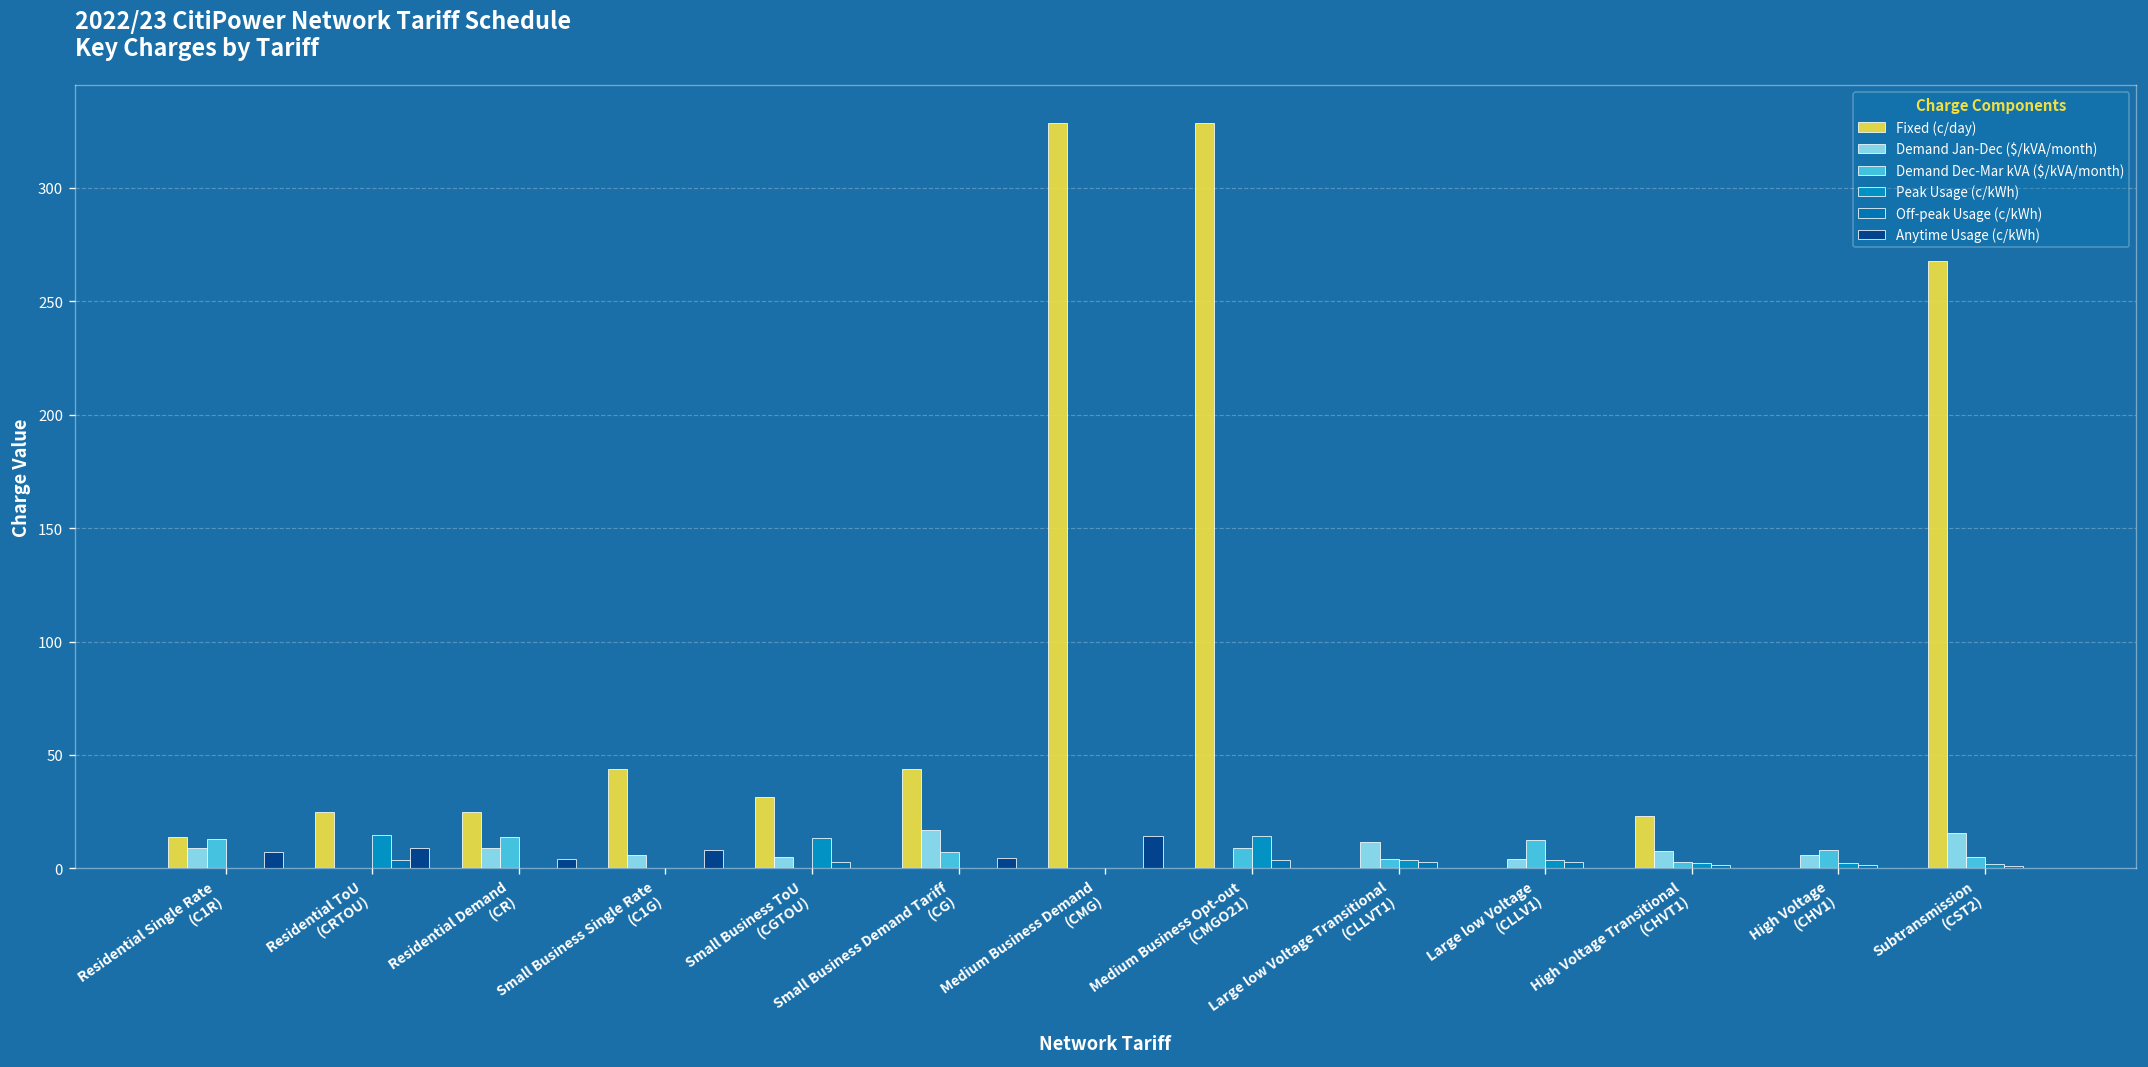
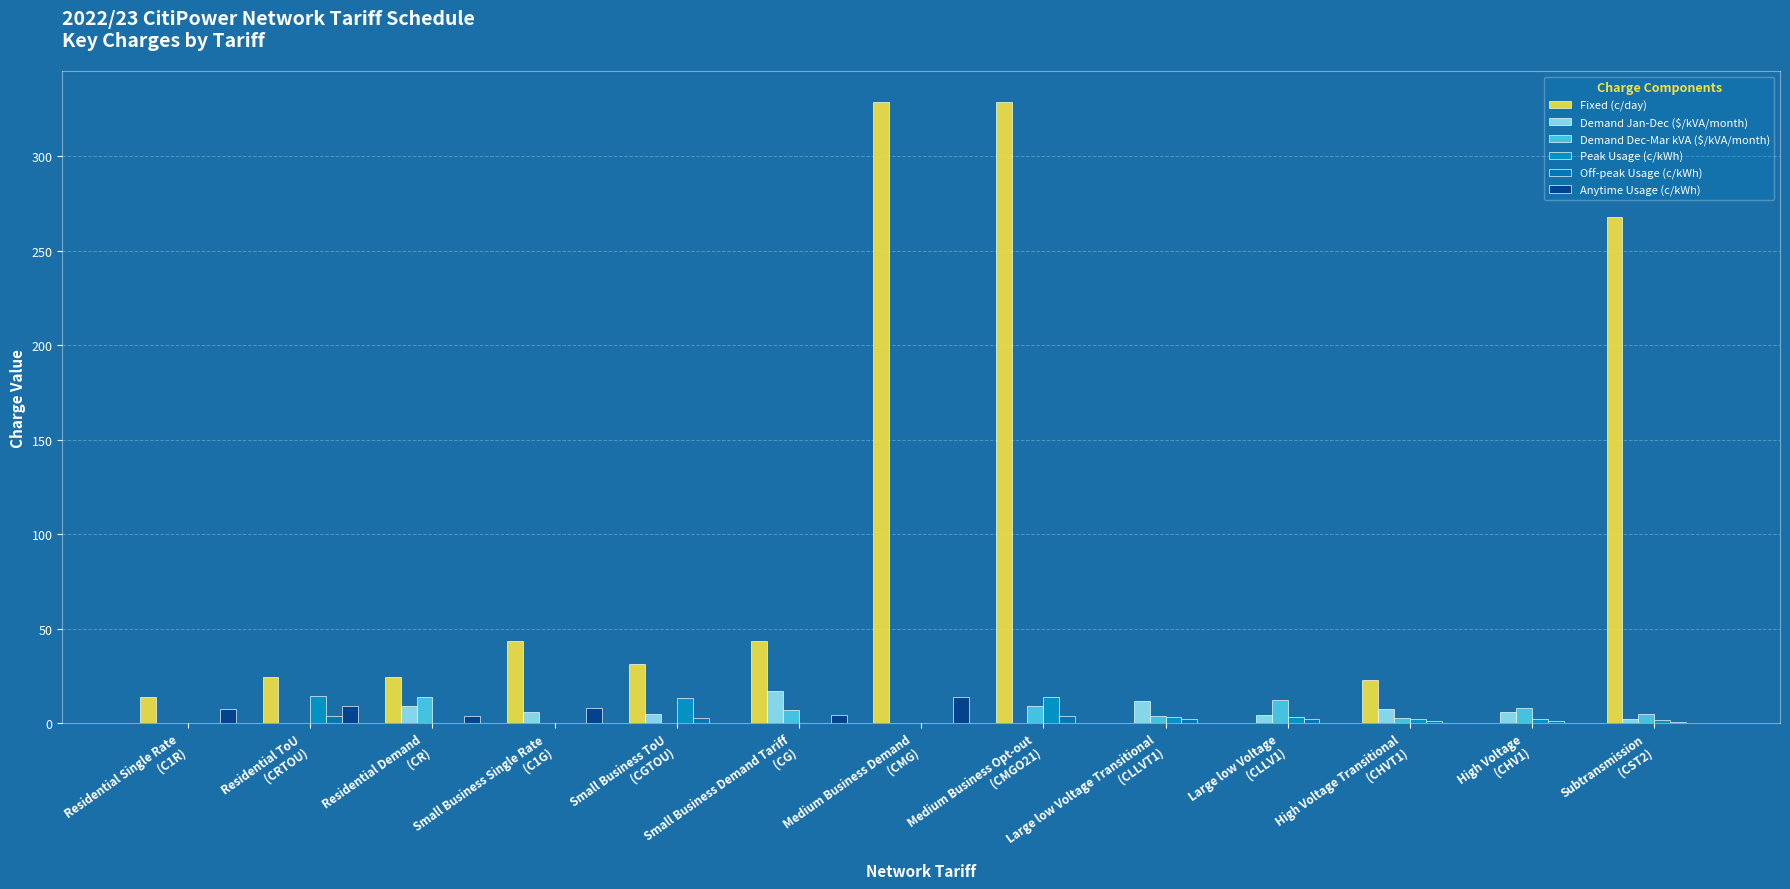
  {
    "Fixed (c/day)": {
      "Residential Single Rate (C1R)": 14,
      "Residential ToU (CRTOU)": 25,
      "Residential Demand (CR)": 25,
      "Small Business Single Rate (C1G)": 44,
      "Small Business ToU (CGTOU)": 32,
      "Small Business Demand Tariff (CG)": 44,
      "Medium Business Demand (CMG)": 329,
      "Medium Business Opt-out (CMGO21)": 329,
      "Large low Voltage Transitional (CLLVT1)": 0,
      "Large low Voltage (CLLV1)": 0,
      "High Voltage Transitional (CHVT1)": 23,
      "High Voltage (CHV1)": 0,
      "Subtransmission (CST2)": 268
    },
    "Demand Jan-Dec ($/kVA/month)": {
-     "Residential Single Rate (C1R)": 9,
+     "Residential Single Rate (C1R)": 0,
      "Residential ToU (CRTOU)": 0,
      "Residential Demand (CR)": 9,
      "Small Business Single Rate (C1G)": 6,
      "Small Business ToU (CGTOU)": 5,
      "Small Business Demand Tariff (CG)": 17,
      "Medium Business Demand (CMG)": 0,
      "Medium Business Opt-out (CMGO21)": 0,
      "Large low Voltage Transitional (CLLVT1)": 12,
      "Large low Voltage (CLLV1)": 4,
      "High Voltage Transitional (CHVT1)": 8,
      "High Voltage (CHV1)": 6,
-     "Subtransmission (CST2)": 16
+     "Subtransmission (CST2)": 3
    },
    "Demand Dec-Mar kVA ($/kVA/month)": {
-     "Residential Single Rate (C1R)": 13,
+     "Residential Single Rate (C1R)": 0,
      "Residential ToU (CRTOU)": 0,
      "Residential Demand (CR)": 14,
      "Small Business Single Rate (C1G)": 0,
      "Small Business ToU (CGTOU)": 0,
      "Small Business Demand Tariff (CG)": 7,
      "Medium Business Demand (CMG)": 0,
      "Medium Business Opt-out (CMGO21)": 9,
      "Large low Voltage Transitional (CLLVT1)": 4,
      "Large low Voltage (CLLV1)": 12,
      "High Voltage Transitional (CHVT1)": 3,
      "High Voltage (CHV1)": 8,
      "Subtransmission (CST2)": 5
    },
    "Anytime Usage (c/kWh)": {
      "Residential Single Rate (C1R)": 7,
      "Residential ToU (CRTOU)": 9,
      "Residential Demand (CR)": 4,
      "Small Business Single Rate (C1G)": 8,
      "Small Business ToU (CGTOU)": 0,
      "Small Business Demand Tariff (CG)": 5,
      "Medium Business Demand (CMG)": 14,
      "Medium Business Opt-out (CMGO21)": 0,
      "Large low Voltage Transitional (CLLVT1)": 0,
      "Large low Voltage (CLLV1)": 0,
      "High Voltage Transitional (CHVT1)": 0,
      "High Voltage (CHV1)": 0,
      "Subtransmission (CST2)": 0
    }
  }
